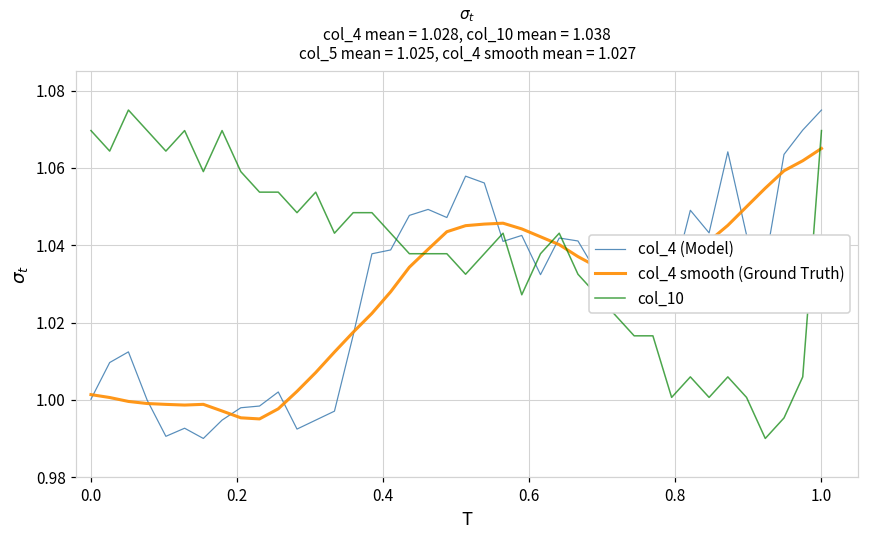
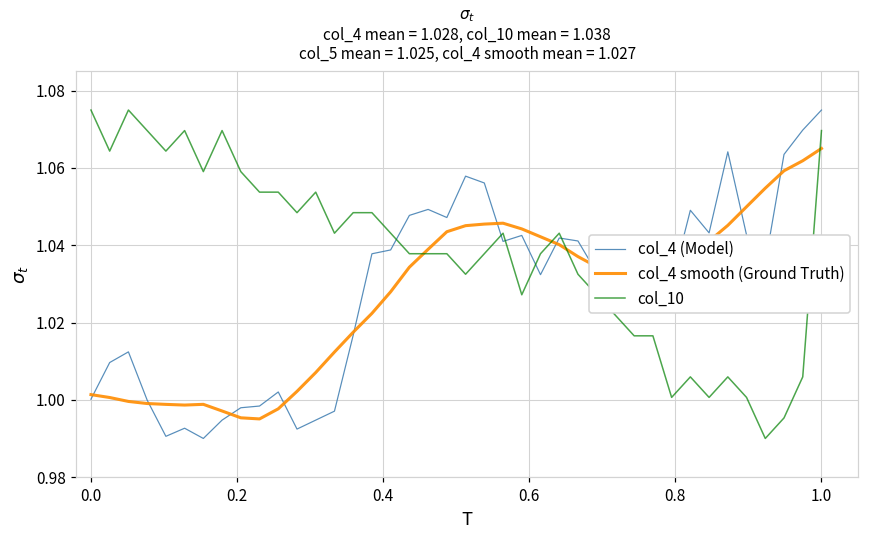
  {
    "col_4 (Model)": {
      "0.0": 1.000,
      "1.0": 1.075
    },
    "col_4 smooth (Ground Truth)": {
      "0.0": 1.001,
      "1.0": 1.065
    },
    "col_10": {
-     "0.0": 1.070,
+     "0.0": 1.075,
      "1.0": 1.070
    }
  }
